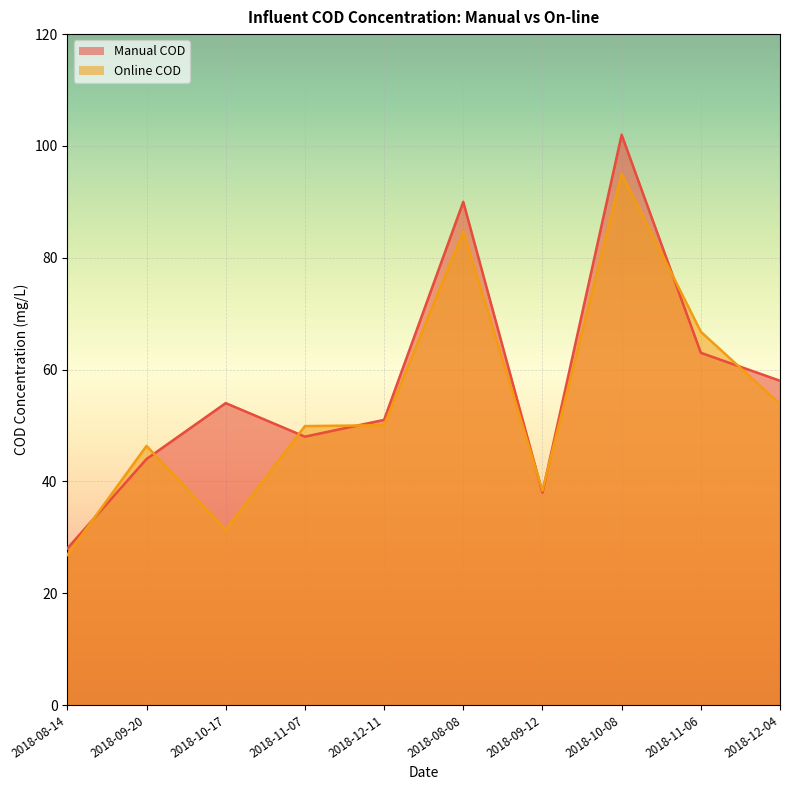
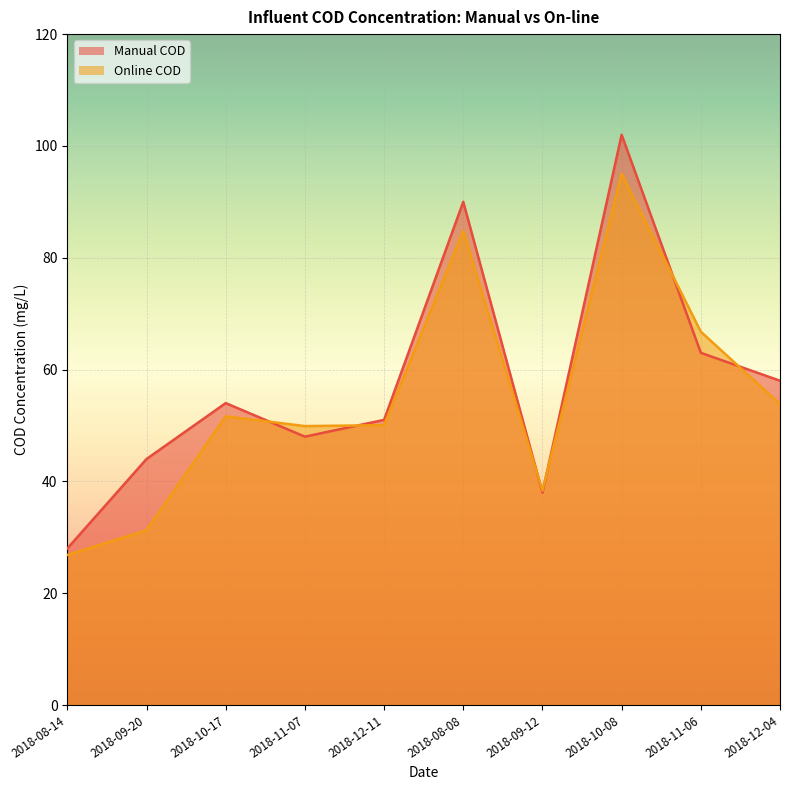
  {
    "Manual COD": {
      "2018-08-14": 28,
      "2018-09-20": 44,
      "2018-10-17": 54,
      "2018-11-07": 48,
      "2018-12-11": 51,
      "2018-08-08": 90,
      "2018-10-08": 102,
      "2018-11-06": 63,
      "2018-12-04": 58
    },
    "Online COD": {
      "2018-08-14": 27,
-     "2018-09-20": 46,
-     "2018-10-17": 31,
+     "2018-09-20": 31,
+     "2018-10-17": 52,
      "2018-11-07": 50,
      "2018-12-11": 50,
      "2018-08-08": 85,
      "2018-10-08": 95,
      "2018-11-06": 67,
      "2018-12-04": 54
    }
  }
